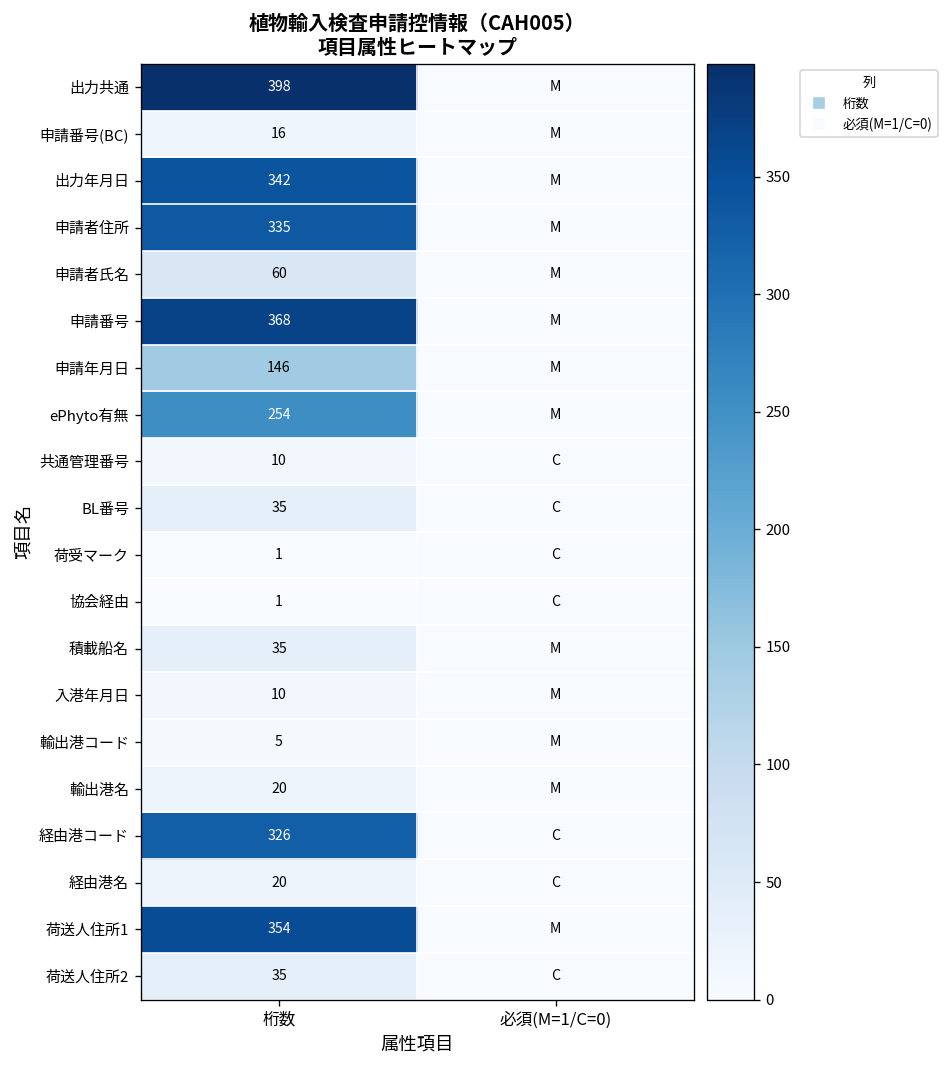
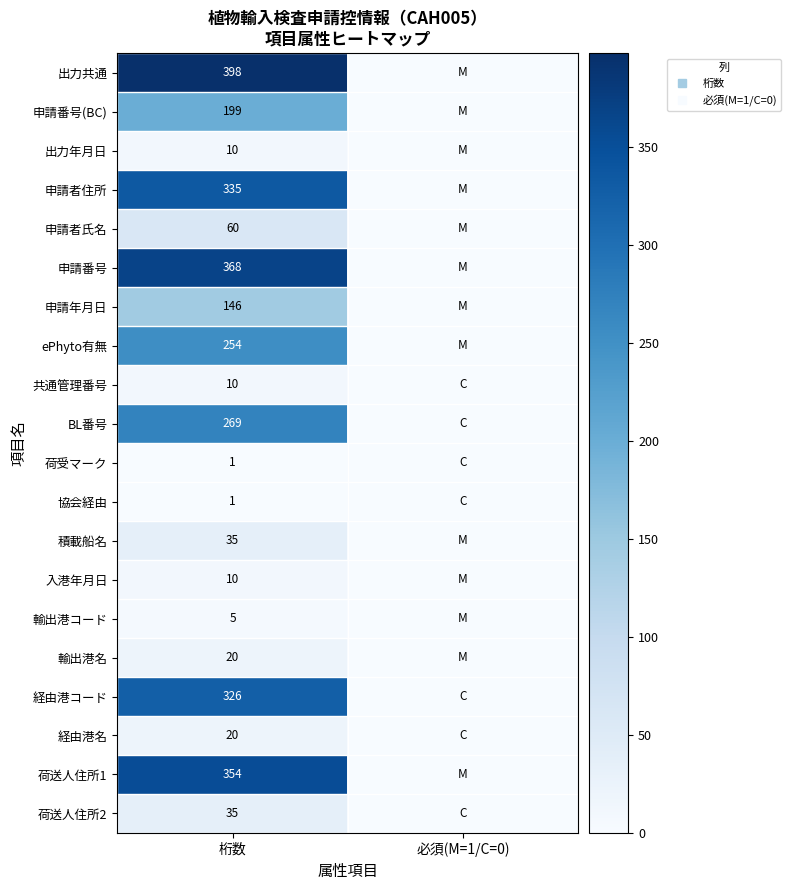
  {
    "出力共通": {
      "桁数": 398
    },
    "申請番号(BC)": {
-     "桁数": 16
+     "桁数": 199
    },
    "出力年月日": {
-     "桁数": 342
+     "桁数": 10
    },
    "申請者住所": {
      "桁数": 335
    },
    "申請者氏名": {
      "桁数": 60
    },
    "申請番号": {
      "桁数": 368
    },
    "申請年月日": {
      "桁数": 146
    },
    "ePhyto有無": {
      "桁数": 254
    },
    "共通管理番号": {
      "桁数": 10
    },
    "BL番号": {
-     "桁数": 35
+     "桁数": 269
    },
    "荷受マーク": {
      "桁数": 1
    },
    "協会経由": {
      "桁数": 1
    },
    "積載船名": {
      "桁数": 35
    },
    "入港年月日": {
      "桁数": 10
    },
    "輸出港コード": {
      "桁数": 5
    },
    "輸出港名": {
      "桁数": 20
    },
    "経由港コード": {
      "桁数": 326
    },
    "経由港名": {
      "桁数": 20
    },
    "荷送人住所1": {
      "桁数": 354
    },
    "荷送人住所2": {
      "桁数": 35
    }
  }
